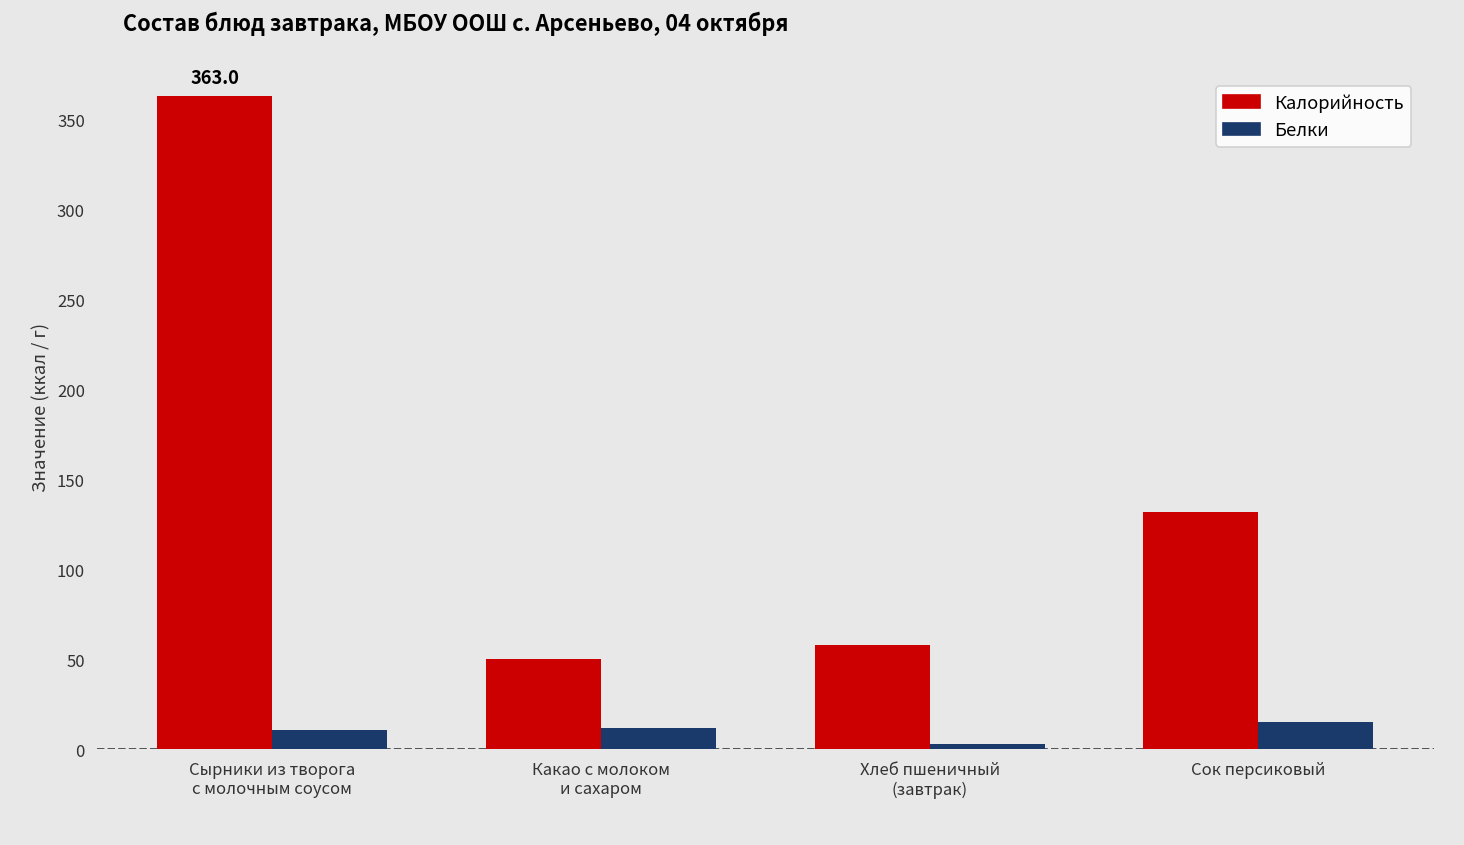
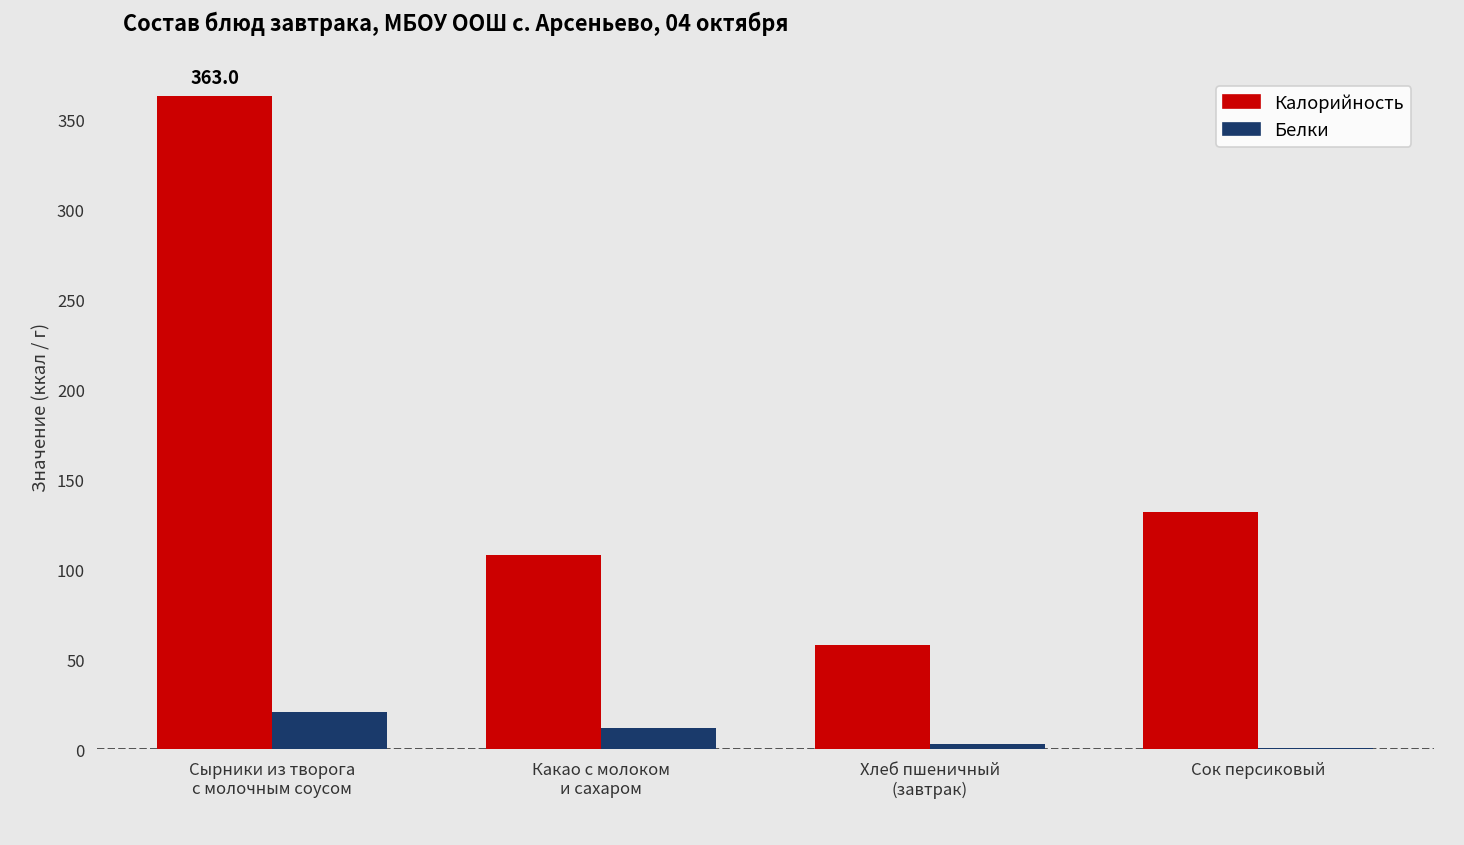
  {
    "Калорийность": {
-     "Какао с молоком и сахаром": 50,
+     "Какао с молоком и сахаром": 108,
      "Хлеб пшеничный (завтрак)": 58,
      "Сок персиковый": 132
    },
    "Белки": {
-     "Сырники из творога с молочным соусом": 11,
+     "Сырники из творога с молочным соусом": 21,
      "Какао с молоком и сахаром": 12,
      "Хлеб пшеничный (завтрак)": 3,
-     "Сок персиковый": 15
+     "Сок персиковый": 1
    }
  }
